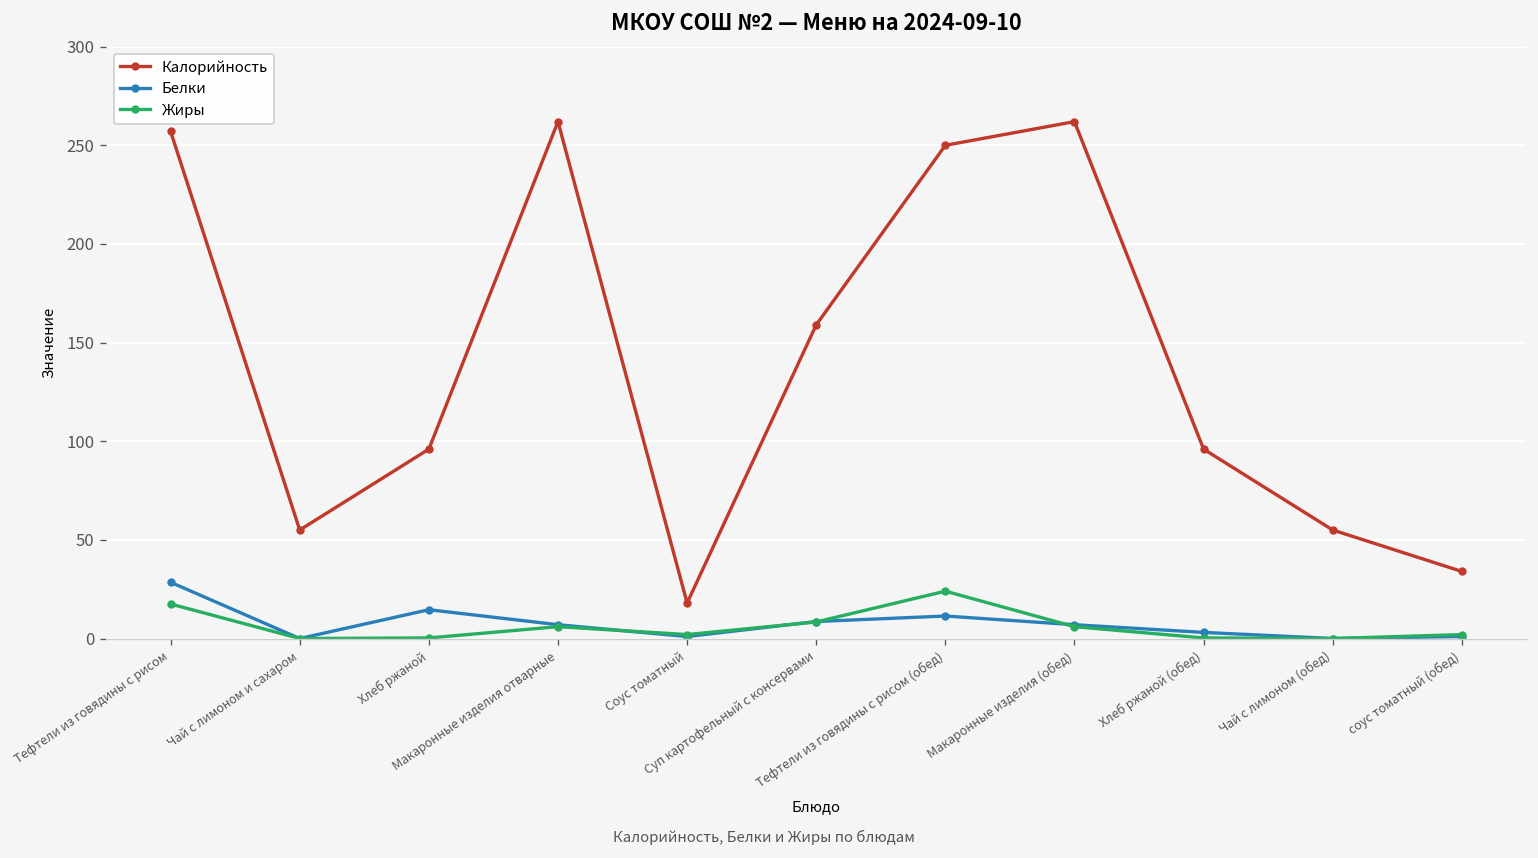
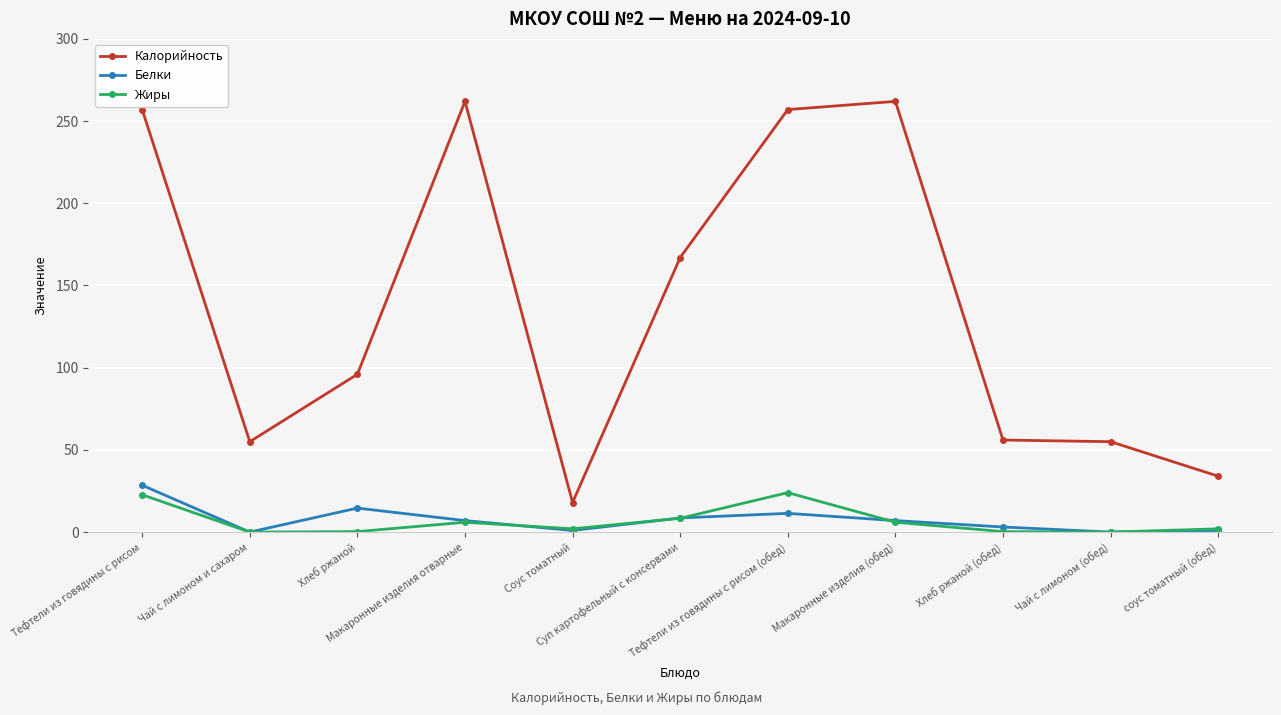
  {
    "Калорийность": {
      "Тефтели из говядины с рисом": 257,
      "Чай с лимоном и сахаром": 55,
      "Хлеб ржаной": 96,
      "Макаронные изделия отварные": 262,
      "Соус томатный": 18,
-     "Суп картофельный с консервами": 159,
-     "Тефтели из говядины с рисом (обед)": 250,
+     "Суп картофельный с консервами": 167,
+     "Тефтели из говядины с рисом (обед)": 257,
      "Макаронные изделия (обед)": 262,
-     "Хлеб ржаной (обед)": 96,
+     "Хлеб ржаной (обед)": 56,
      "Чай с лимоном (обед)": 55,
      "соус томатный (обед)": 34
    },
    "Белки": {
      "Тефтели из говядины с рисом": 29,
      "Хлеб ржаной": 15,
      "Тефтели из говядины с рисом (обед)": 11,
      "Хлеб ржаной (обед)": 3
    },
    "Жиры": {
-     "Тефтели из говядины с рисом": 18,
+     "Тефтели из говядины с рисом": 23,
      "Хлеб ржаной": 0,
      "Тефтели из говядины с рисом (обед)": 24,
      "Хлеб ржаной (обед)": 0
    }
  }
